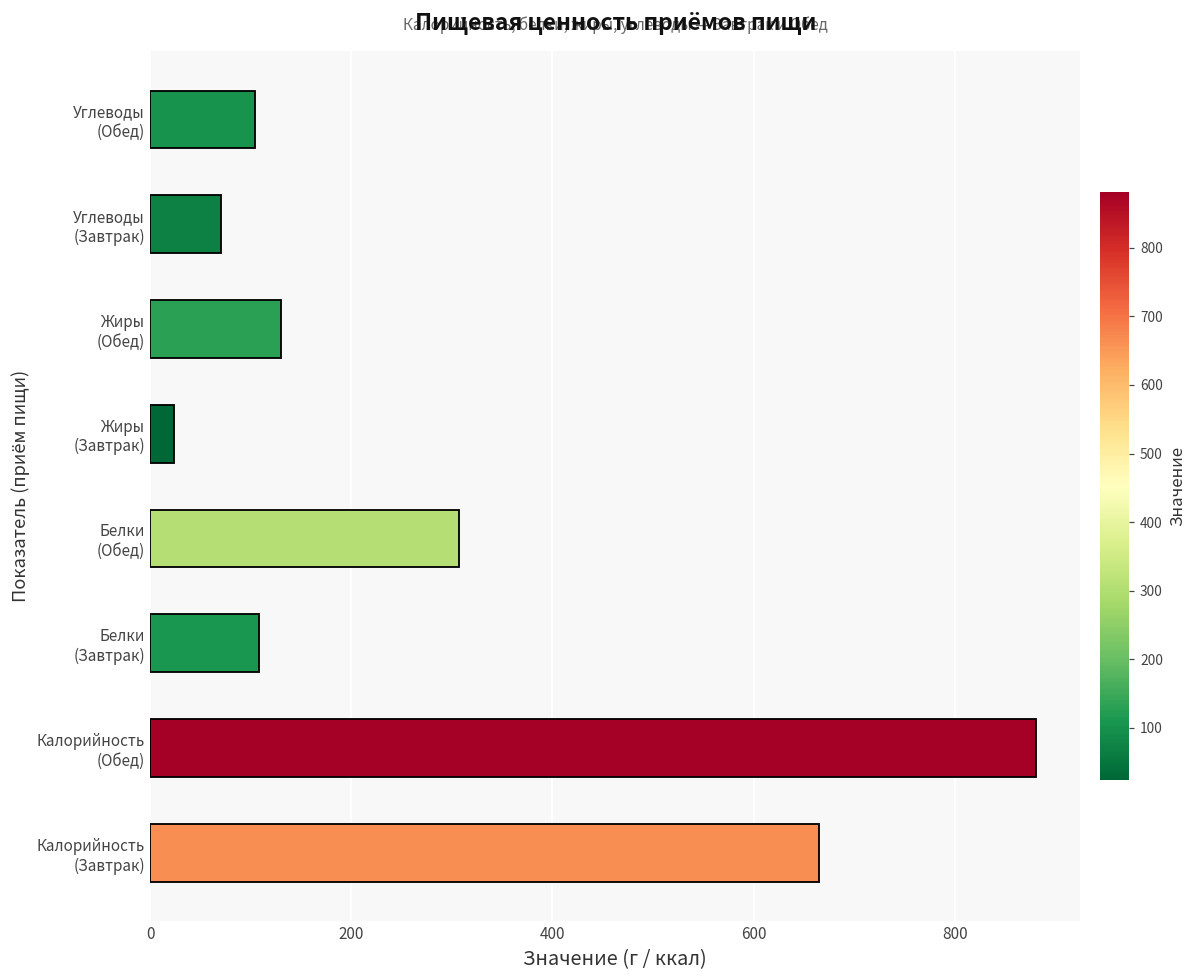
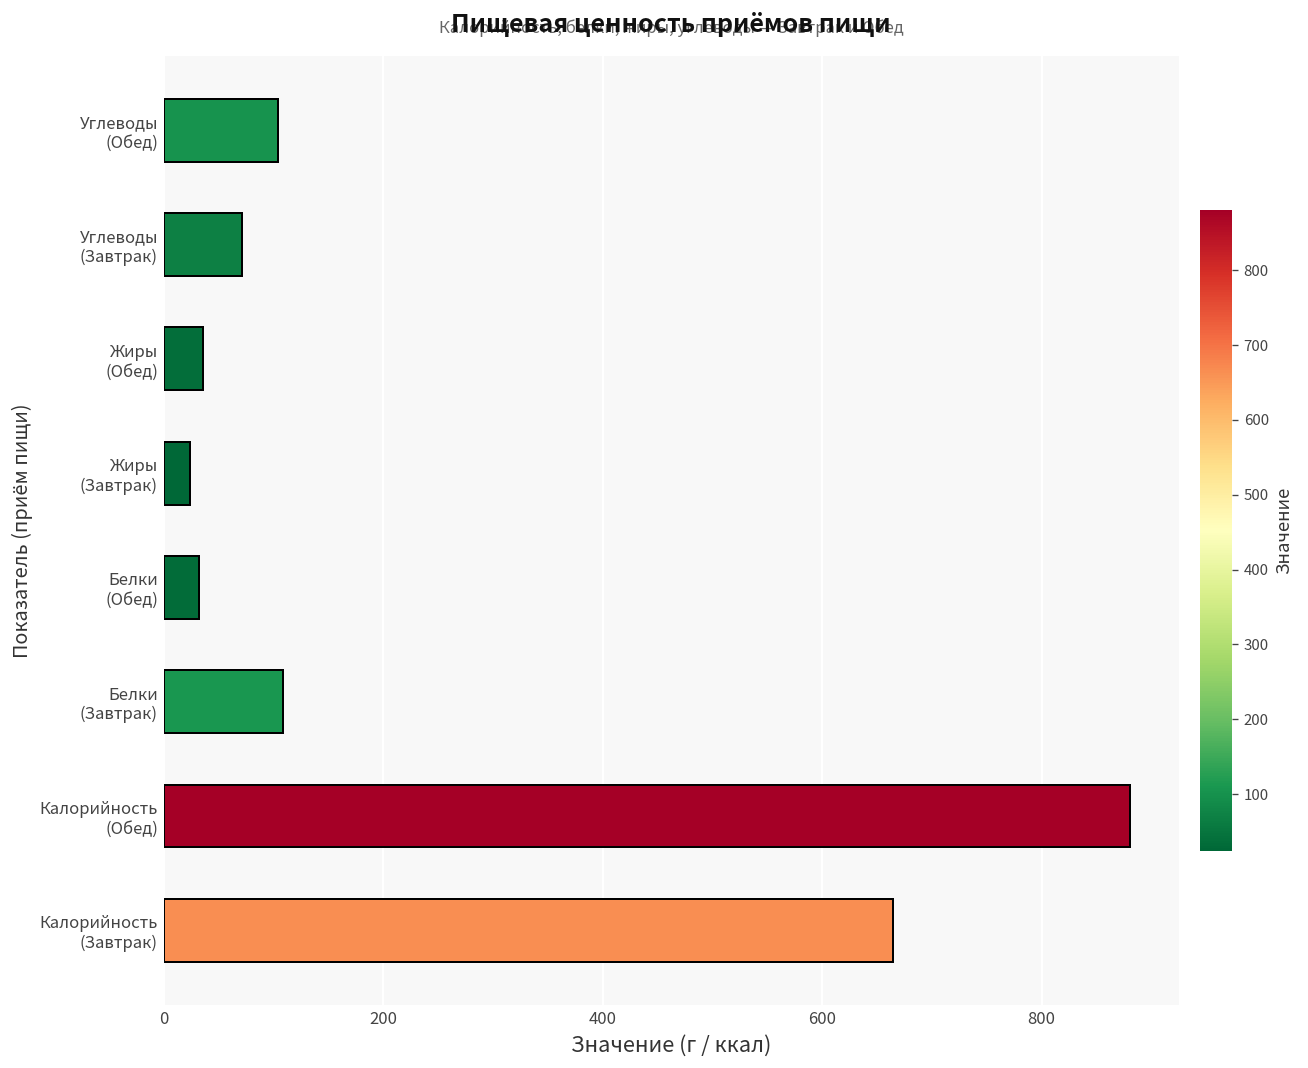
  {
    "Углеводы (Обед)": 100,
    "Углеводы (Завтрак)": 70,
-   "Жиры (Обед)": 130,
+   "Жиры (Обед)": 40,
    "Жиры (Завтрак)": 20,
-   "Белки (Обед)": 310,
+   "Белки (Обед)": 30,
    "Белки (Завтрак)": 110,
    "Калорийность (Обед)": 880,
    "Калорийность (Завтрак)": 660
  }
